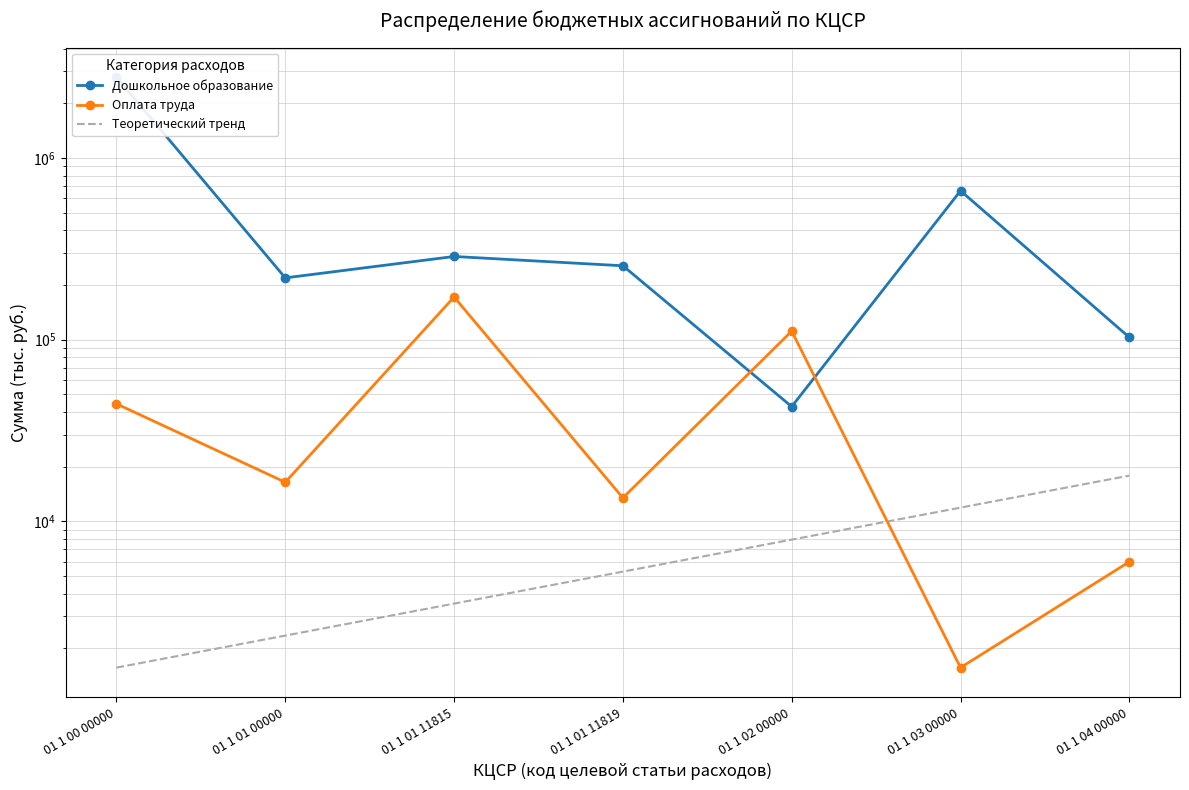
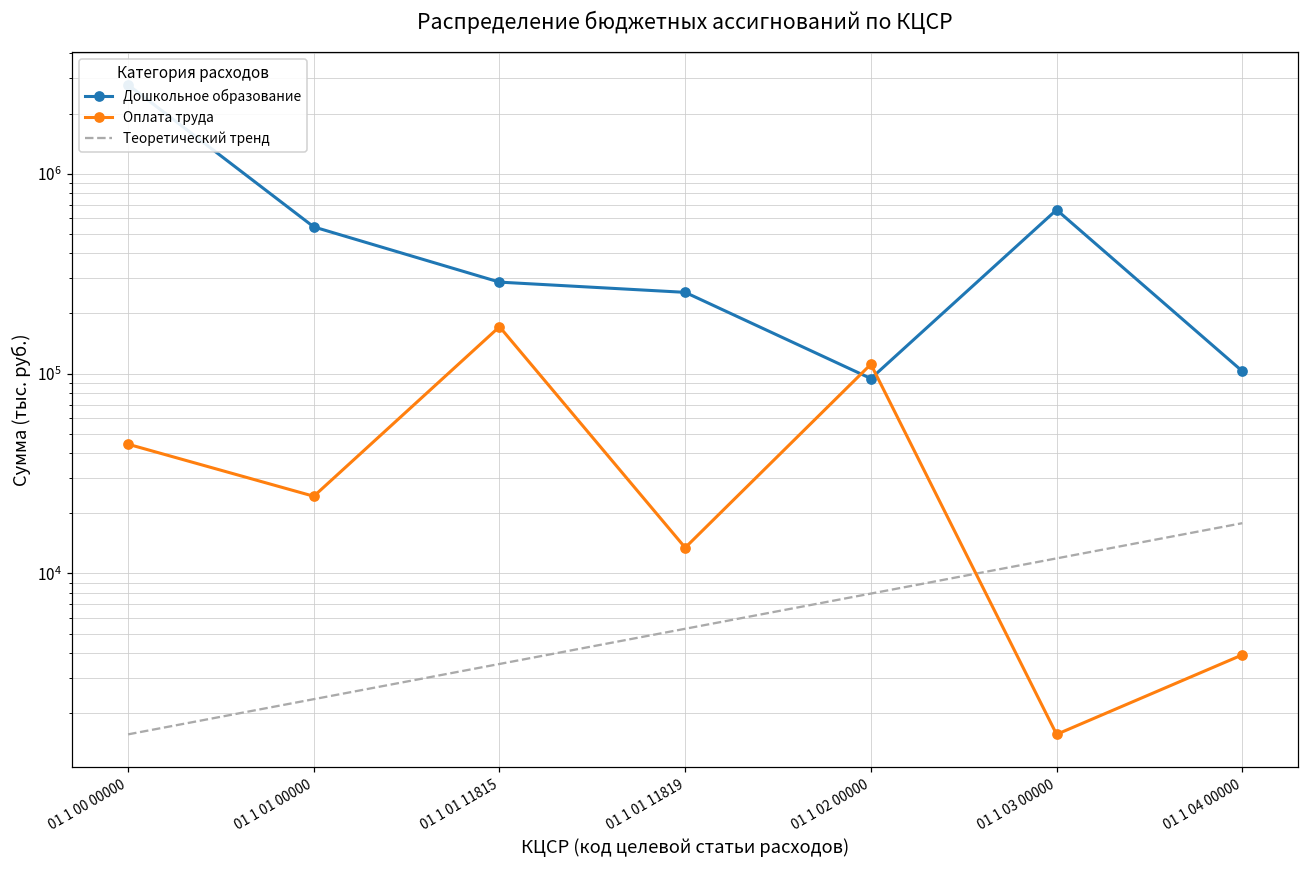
  {
    "Дошкольное образование": {
-     "01 1 01 00000": 220000,
+     "01 1 01 00000": 540000,
      "01 1 01 11815": 290000,
      "01 1 01 11819": 260000,
-     "01 1 02 00000": 43000,
+     "01 1 02 00000": 90000,
      "01 1 03 00000": 660000,
      "01 1 04 00000": 100000
    },
    "Оплата труда": {
      "01 1 00 00000": 44000,
-     "01 1 01 00000": 16000,
+     "01 1 01 00000": 24000,
      "01 1 01 11815": 170000,
      "01 1 01 11819": 13000,
      "01 1 02 00000": 110000,
      "01 1 03 00000": 1600,
-     "01 1 04 00000": 6000
+     "01 1 04 00000": 3900
    },
    "Теоретический тренд": {
      "01 1 00 00000": 1600,
      "01 1 01 00000": 2400,
      "01 1 01 11815": 3500,
      "01 1 01 11819": 5300,
      "01 1 02 00000": 8000,
      "01 1 03 00000": 12000,
      "01 1 04 00000": 18000
    }
  }
